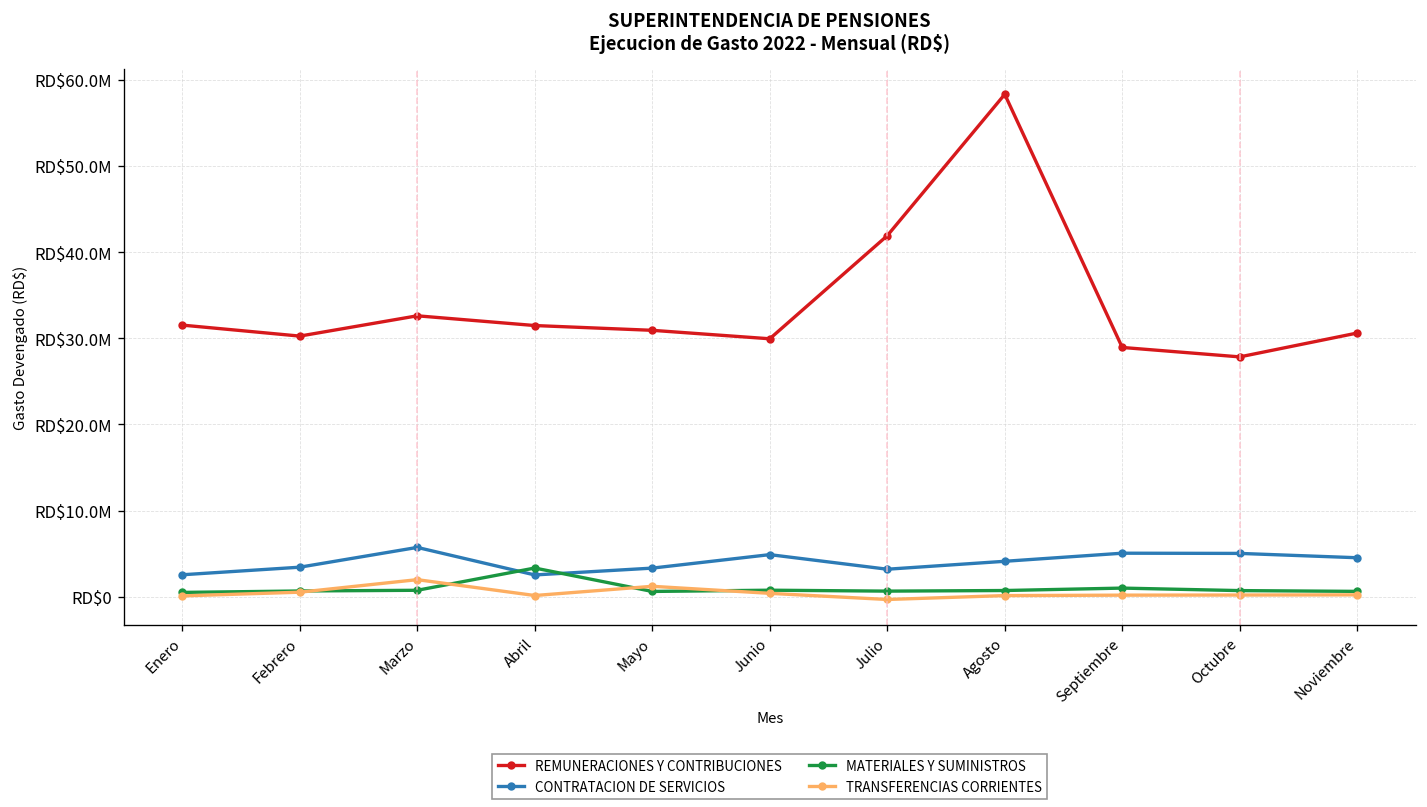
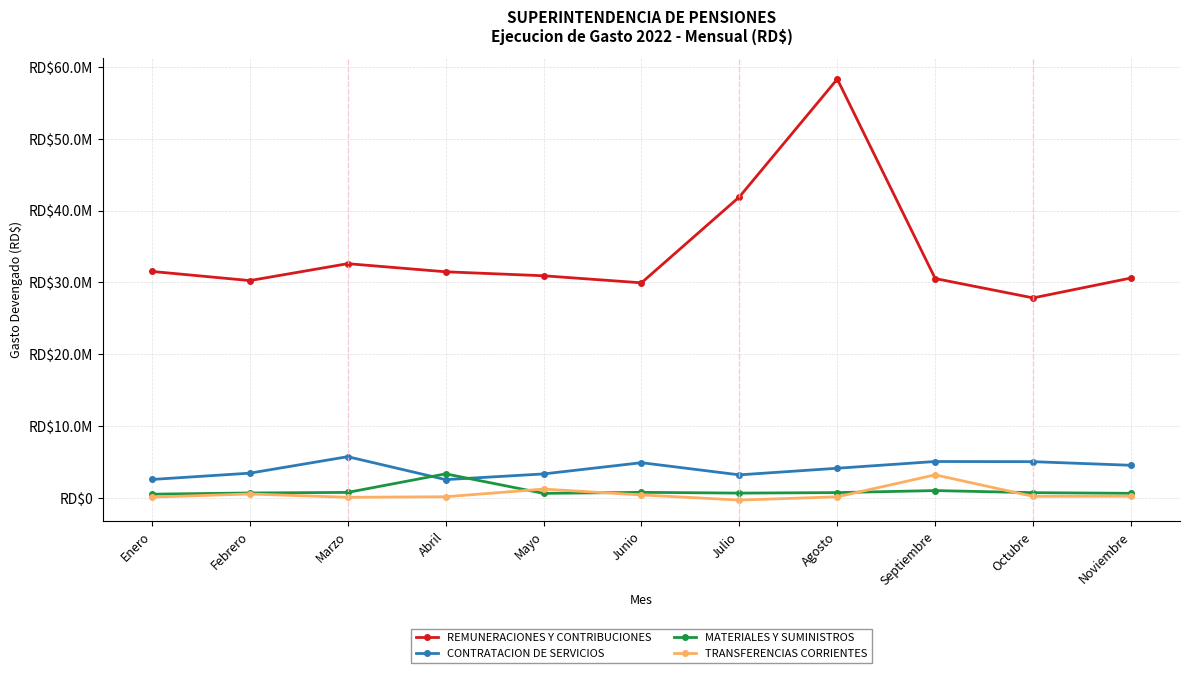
  {
    "REMUNERACIONES Y CONTRIBUCIONES": {
      "Enero": "RD$32000000",
      "Febrero": "RD$30000000",
      "Marzo": "RD$33000000",
      "Abril": "RD$31000000",
      "Mayo": "RD$31000000",
      "Junio": "RD$30000000",
      "Julio": "RD$42000000",
      "Agosto": "RD$58000000",
-     "Septiembre": "RD$29000000",
+     "Septiembre": "RD$31000000",
      "Octubre": "RD$28000000",
      "Noviembre": "RD$31000000"
    },
    "CONTRATACION DE SERVICIOS": {
      "Enero": "RD$3000000",
      "Febrero": "RD$3000000",
      "Marzo": "RD$6000000",
      "Abril": "RD$3000000",
      "Mayo": "RD$3000000",
      "Junio": "RD$5000000",
      "Julio": "RD$3000000",
      "Agosto": "RD$4000000",
      "Septiembre": "RD$5000000",
      "Octubre": "RD$5000000",
      "Noviembre": "RD$5000000"
    },
    "MATERIALES Y SUMINISTROS": {
      "Enero": "RD$1000000",
      "Marzo": "RD$1000000",
      "Abril": "RD$3000000",
      "Mayo": "RD$1000000",
      "Junio": "RD$1000000",
      "Julio": "RD$1000000",
      "Agosto": "RD$1000000",
      "Septiembre": "RD$1000000",
      "Octubre": "RD$1000000",
      "Noviembre": "RD$1000000"
    },
    "TRANSFERENCIAS CORRIENTES": {
      "Enero": "RD$0",
-     "Marzo": "RD$2000000",
+     "Marzo": "RD$0",
      "Abril": "RD$0",
      "Mayo": "RD$1000000",
      "Junio": "RD$0",
      "Julio": "RD$0",
      "Agosto": "RD$0",
-     "Septiembre": "RD$0",
+     "Septiembre": "RD$3000000",
      "Octubre": "RD$0",
      "Noviembre": "RD$0"
    }
  }
